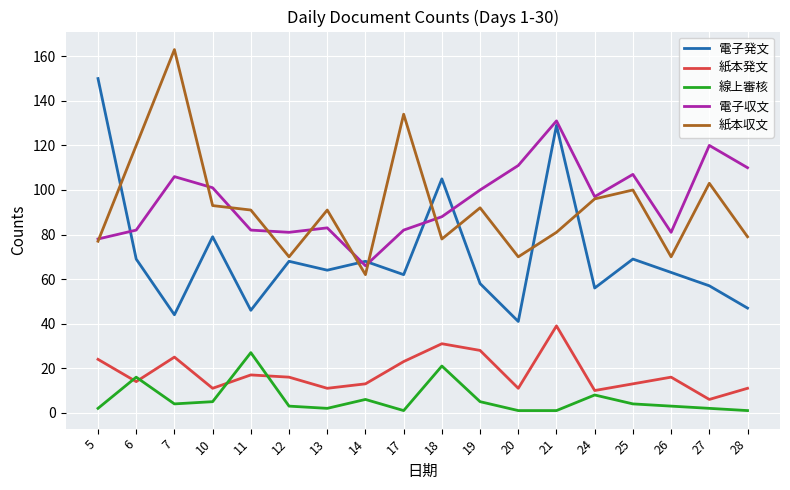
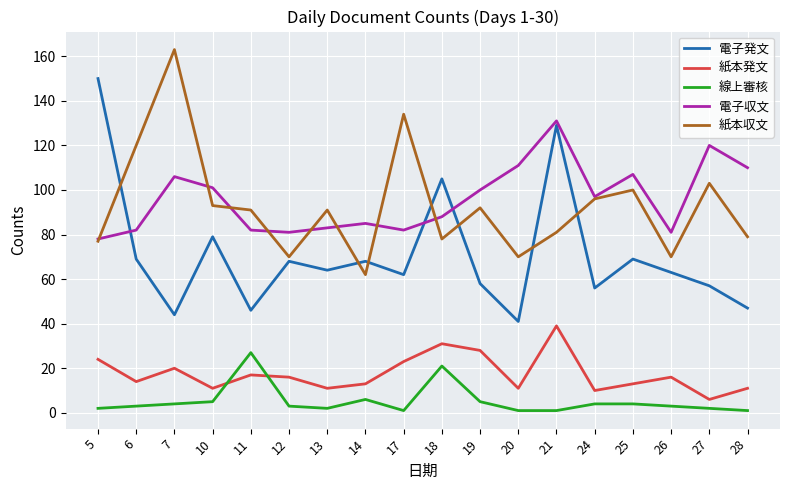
  {
    "電子発文": {
      "5": 150,
      "6": 69,
      "7": 44,
      "10": 79,
      "11": 46,
      "12": 68,
      "13": 64,
      "14": 68,
      "17": 62,
      "18": 105,
      "19": 58,
      "20": 41,
      "21": 129,
      "24": 56,
      "25": 69,
      "26": 63,
      "27": 57,
      "28": 47
    },
    "紙本発文": {
      "5": 24,
      "6": 14,
-     "7": 25,
+     "7": 20,
      "10": 11,
      "11": 17,
      "12": 16,
      "13": 11,
      "14": 13,
      "17": 23,
      "18": 31,
      "19": 28,
      "20": 11,
      "21": 39,
      "24": 10,
      "25": 13,
      "26": 16,
      "27": 6,
      "28": 11
    },
    "線上審核": {
      "5": 2,
-     "6": 16,
+     "6": 3,
      "7": 4,
      "10": 5,
      "11": 27,
      "12": 3,
      "13": 2,
      "14": 6,
      "17": 1,
      "18": 21,
      "19": 5,
      "20": 1,
      "21": 1,
-     "24": 8,
+     "24": 4,
      "25": 4,
      "26": 3,
      "27": 2,
      "28": 1
    },
    "電子収文": {
      "6": 82,
      "7": 106,
      "10": 101,
      "11": 82,
      "12": 81,
      "13": 83,
-     "14": 66,
+     "14": 85,
      "17": 82,
      "18": 88,
      "19": 100,
      "20": 111,
      "21": 131,
      "25": 107,
      "26": 81,
      "27": 120,
      "28": 110
    },
    "紙本収文": {
      "6": 120,
      "7": 163,
      "10": 93,
      "11": 91,
      "12": 70,
      "13": 91,
      "14": 62,
      "17": 134,
      "18": 78,
      "19": 92,
      "20": 70,
      "21": 81,
      "25": 100,
      "26": 70,
      "27": 103,
      "28": 79
    }
  }
